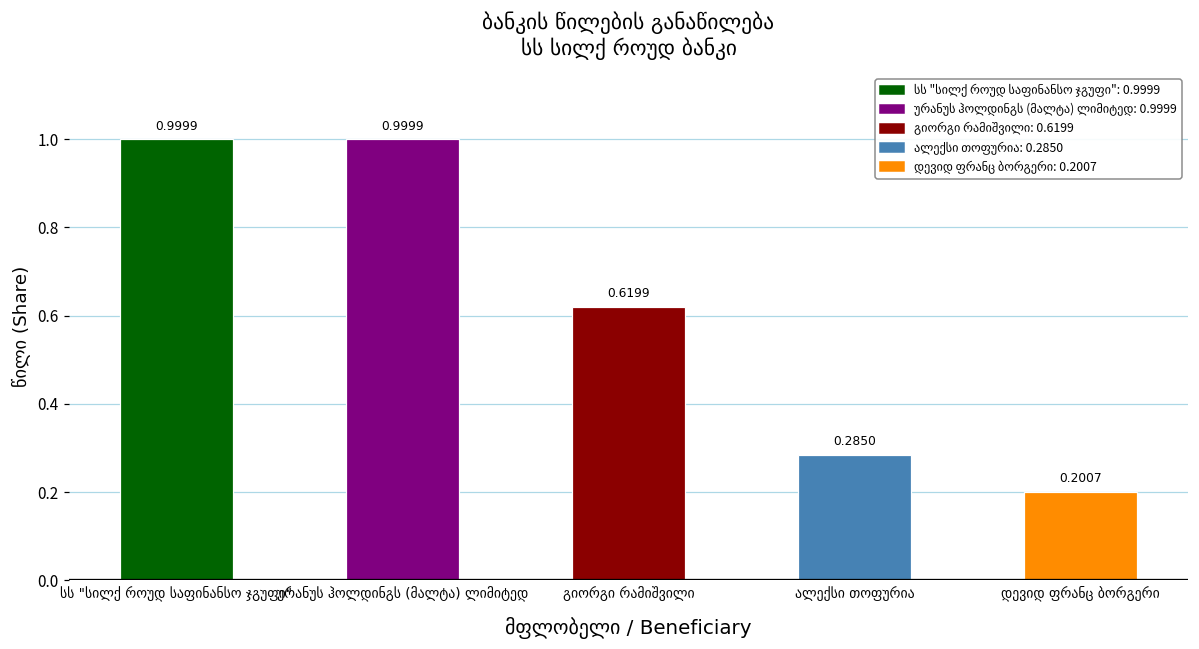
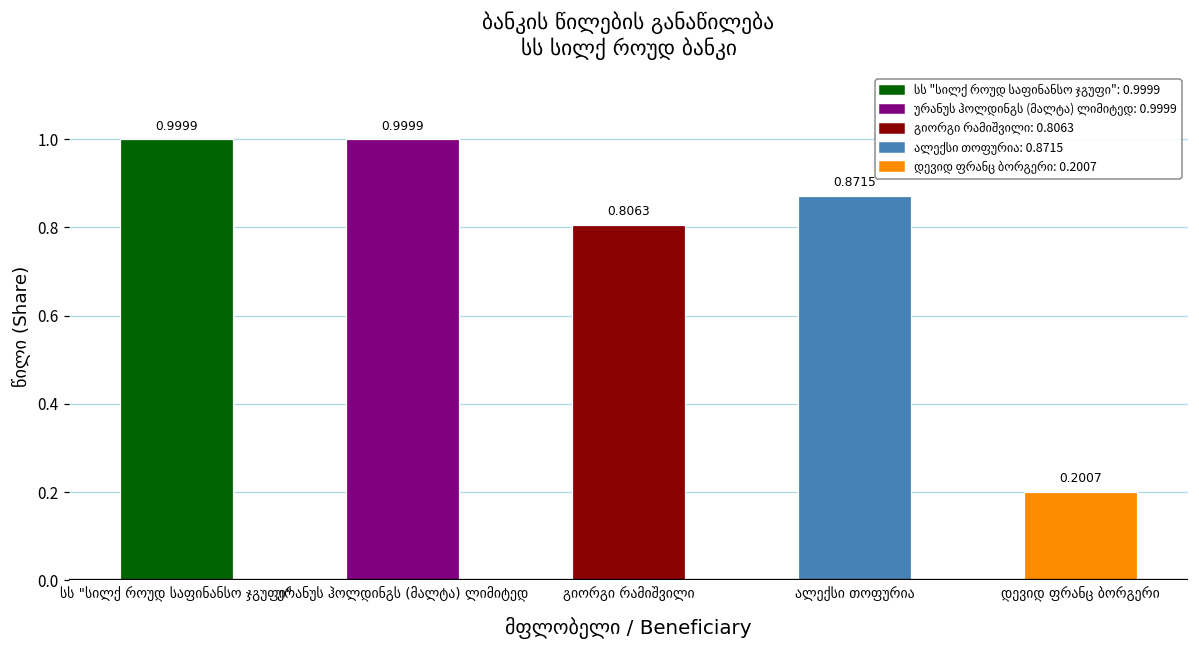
  {
    "სს \"სილქ როუდ საფინანსო ჯგუფი\"": 0.9999,
    "ურანუს ჰოლდინგს (მალტა) ლიმიტედ": 0.9999,
-   "გიორგი რამიშვილი": 0.6199,
-   "ალექსი თოფურია": 0.2850,
+   "გიორგი რამიშვილი": 0.8063,
+   "ალექსი თოფურია": 0.8715,
    "დევიდ ფრანც ბორგერი": 0.2007
  }
